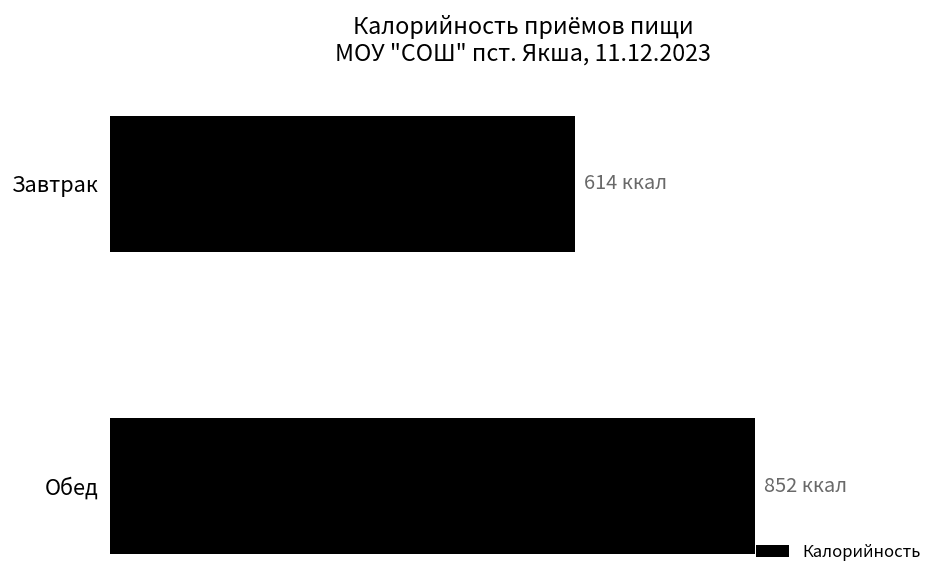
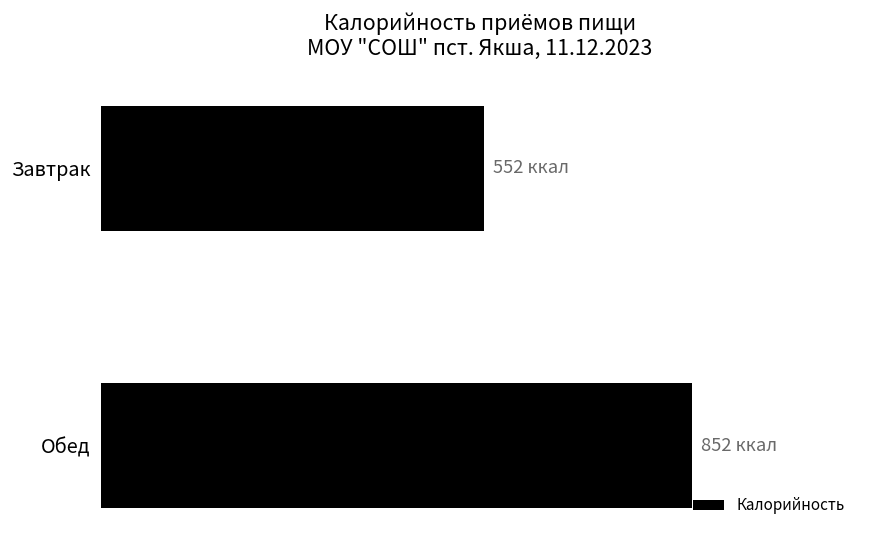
  {
-   "Завтрак": 614,
+   "Завтрак": 552,
    "Обед": 852
  }
